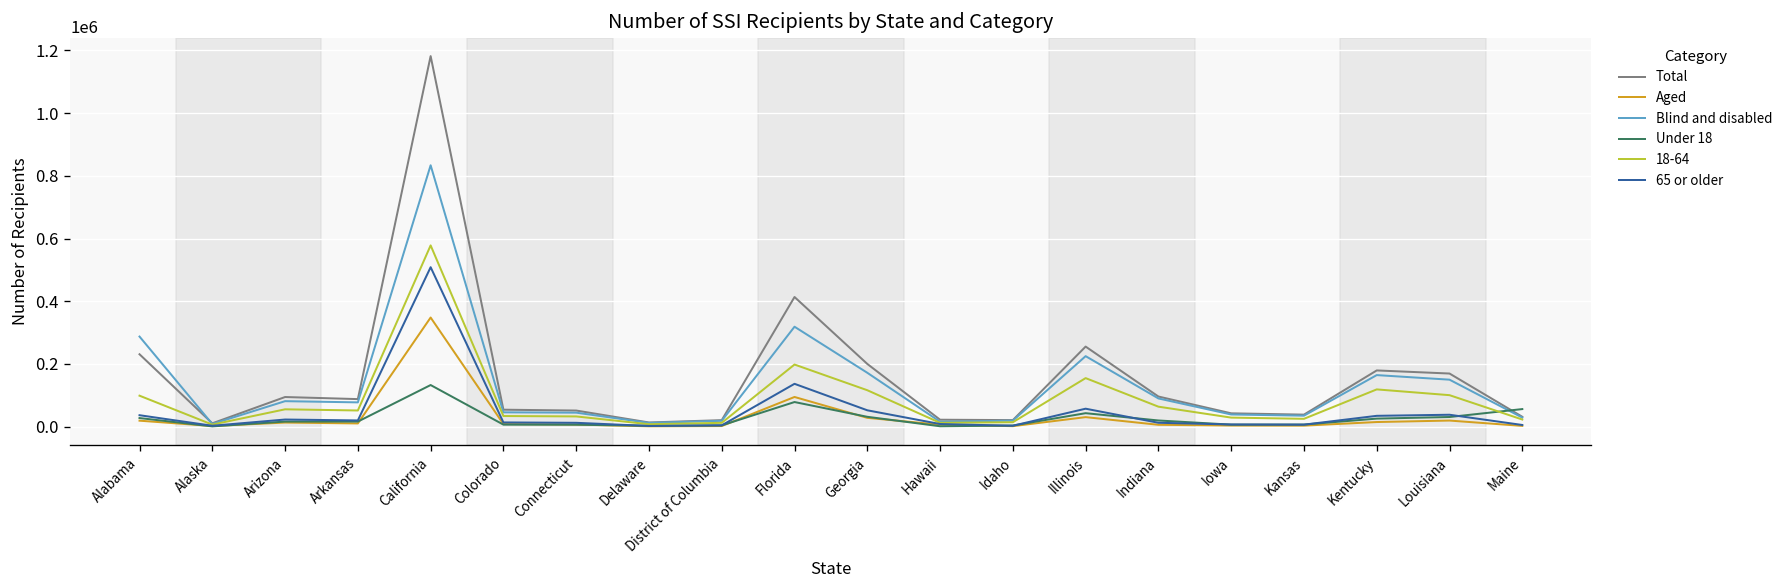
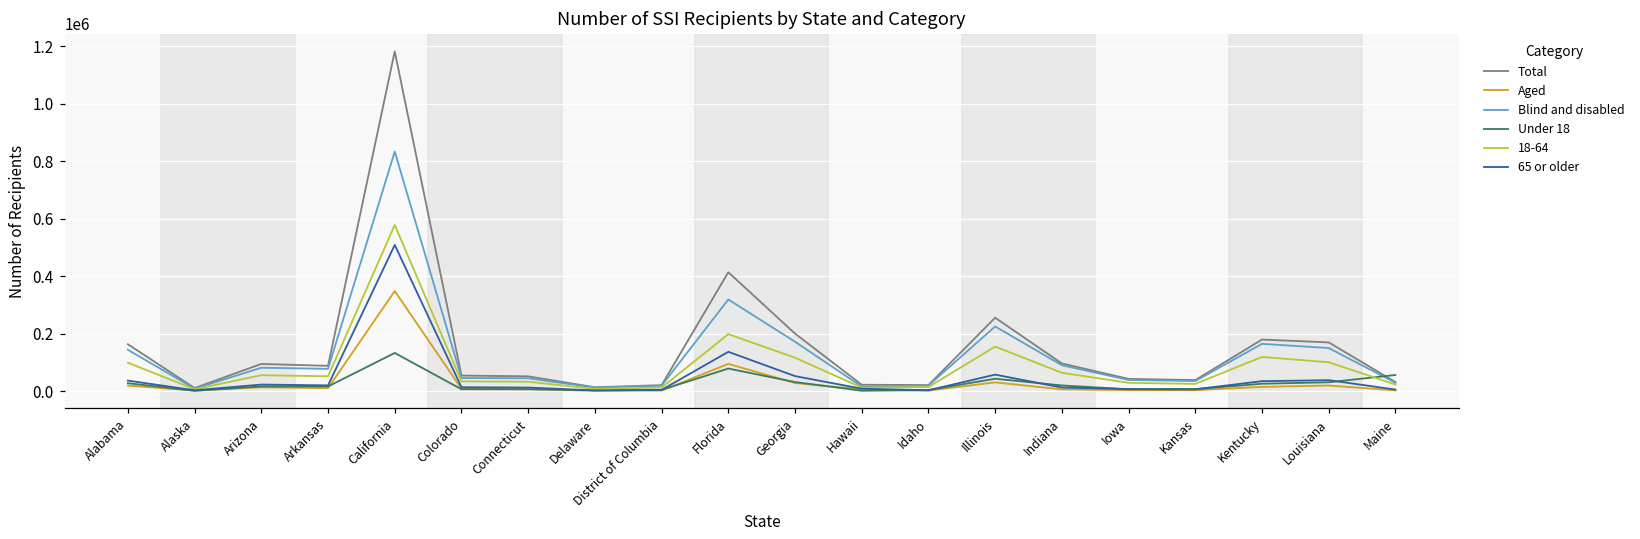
  {
    "Total": {
-     "Alabama": 230000,
+     "Alabama": 160000,
      "Arizona": 90000,
      "Arkansas": 90000,
      "California": 1180000,
      "Florida": 410000,
      "Georgia": 200000,
      "Illinois": 260000,
      "Kentucky": 180000,
      "Louisiana": 170000
    },
    "Blind and disabled": {
-     "Alabama": 290000,
+     "Alabama": 140000,
      "Arizona": 80000,
      "Arkansas": 80000,
      "California": 830000,
      "Florida": 320000,
      "Georgia": 170000,
      "Illinois": 220000,
      "Kentucky": 160000,
      "Louisiana": 150000
    },
    "Under 18": {
      "California": 130000,
      "Florida": 80000,
      "Illinois": 40000,
      "Maine": 60000
    },
    "65 or older": {
      "California": 510000,
      "Florida": 140000,
      "Georgia": 50000,
      "Illinois": 60000
    }
  }
